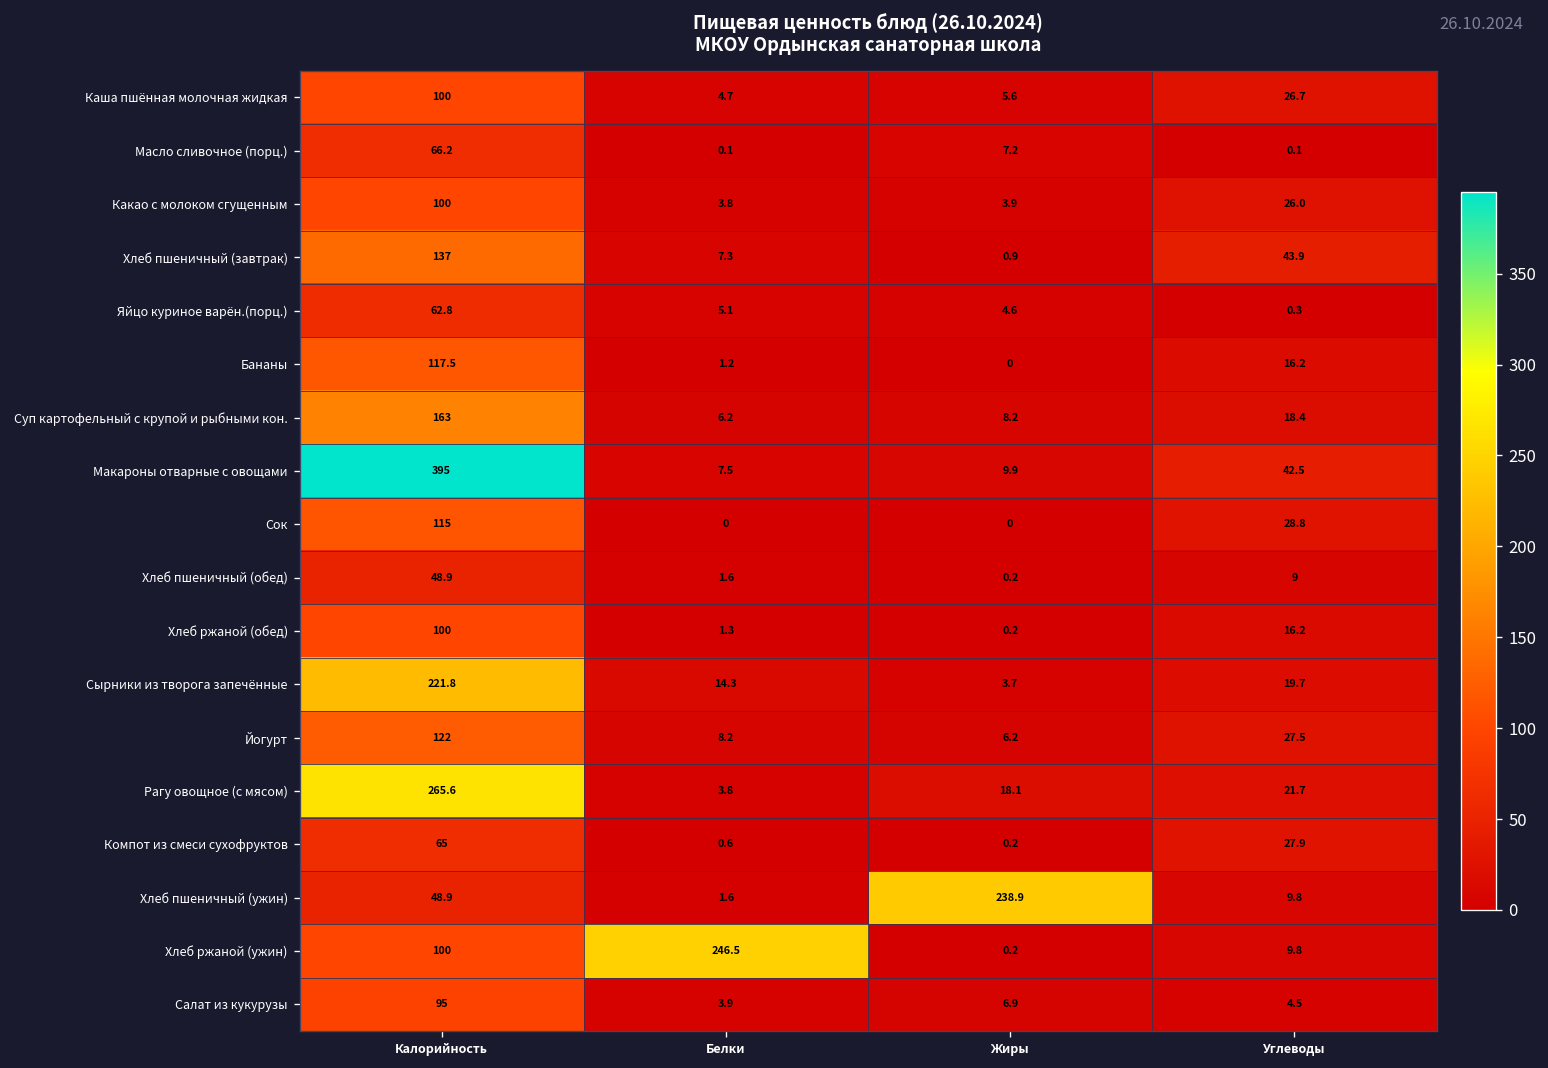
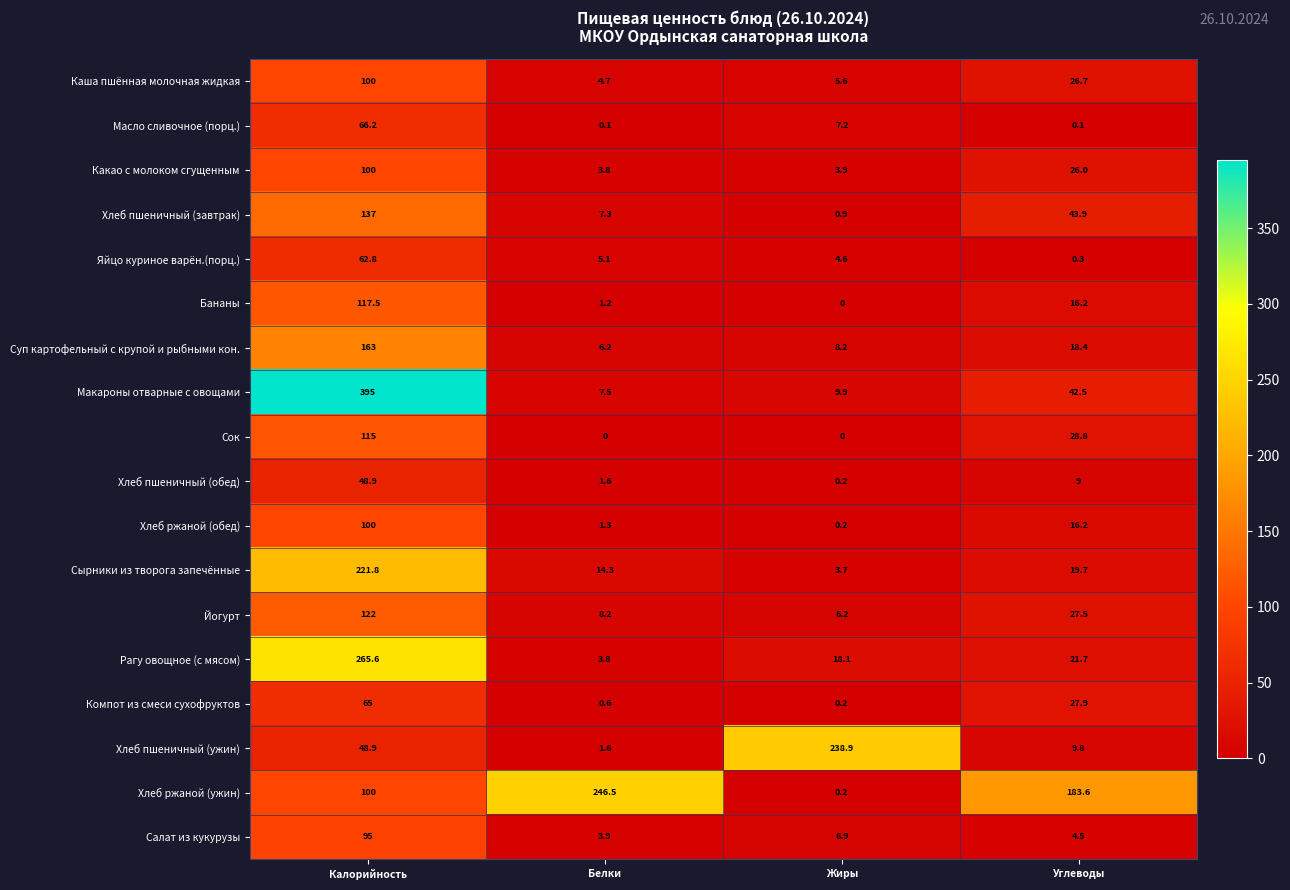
  {
    "Каша пшённая молочная жидкая": {
      "Калорийность": 100,
      "Белки": 4.7,
      "Жиры": 5.6,
      "Углеводы": 26.7
    },
    "Масло сливочное (порц.)": {
      "Калорийность": 66.2,
      "Белки": 0.1,
      "Жиры": 7.2,
      "Углеводы": 0.1
    },
    "Какао с молоком сгущенным": {
      "Калорийность": 100,
      "Белки": 3.8,
      "Жиры": 3.9,
      "Углеводы": 26.0
    },
    "Хлеб пшеничный (завтрак)": {
      "Калорийность": 137,
      "Белки": 7.3,
      "Жиры": 0.9,
      "Углеводы": 43.9
    },
    "Яйцо куриное варён.(порц.)": {
      "Калорийность": 62.8,
      "Белки": 5.1,
      "Жиры": 4.6,
      "Углеводы": 0.3
    },
    "Бананы": {
      "Калорийность": 117.5,
      "Белки": 1.2,
      "Жиры": 0,
      "Углеводы": 16.2
    },
    "Суп картофельный с крупой и рыбными кон.": {
      "Калорийность": 163,
      "Белки": 6.2,
      "Жиры": 8.2,
      "Углеводы": 18.4
    },
    "Макароны отварные с овощами": {
      "Калорийность": 395,
      "Белки": 7.5,
      "Жиры": 9.9,
      "Углеводы": 42.5
    },
    "Сок": {
      "Калорийность": 115,
      "Белки": 0,
      "Жиры": 0,
      "Углеводы": 28.8
    },
    "Хлеб пшеничный (обед)": {
      "Калорийность": 48.9,
      "Белки": 1.6,
      "Жиры": 0.2,
      "Углеводы": 9
    },
    "Хлеб ржаной (обед)": {
      "Калорийность": 100,
      "Белки": 1.3,
      "Жиры": 0.2,
      "Углеводы": 16.2
    },
    "Сырники из творога запечённые": {
      "Калорийность": 221.8,
      "Белки": 14.3,
      "Жиры": 3.7,
      "Углеводы": 19.7
    },
    "Йогурт": {
      "Калорийность": 122,
      "Белки": 8.2,
      "Жиры": 6.2,
      "Углеводы": 27.5
    },
    "Рагу овощное (с мясом)": {
      "Калорийность": 265.6,
      "Белки": 3.8,
      "Жиры": 18.1,
      "Углеводы": 21.7
    },
    "Компот из смеси сухофруктов": {
      "Калорийность": 65,
      "Белки": 0.6,
      "Жиры": 0.2,
      "Углеводы": 27.9
    },
    "Хлеб пшеничный (ужин)": {
      "Калорийность": 48.9,
      "Белки": 1.6,
      "Жиры": 238.9,
      "Углеводы": 9.8
    },
    "Хлеб ржаной (ужин)": {
      "Калорийность": 100,
      "Белки": 246.5,
      "Жиры": 0.2,
-     "Углеводы": 9.8
+     "Углеводы": 183.6
    },
    "Салат из кукурузы": {
      "Калорийность": 95,
      "Белки": 3.9,
      "Жиры": 6.9,
      "Углеводы": 4.5
    }
  }
